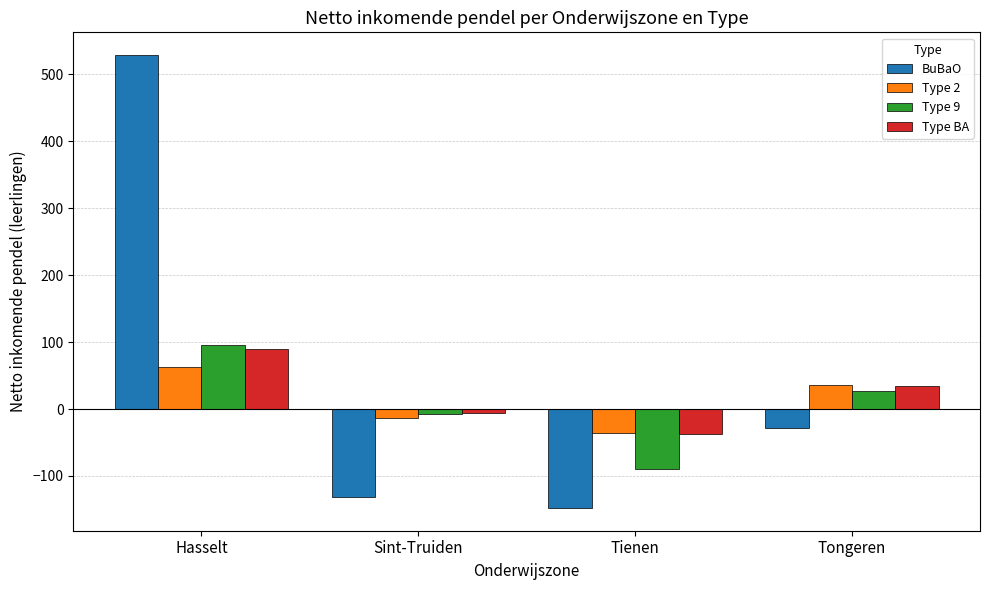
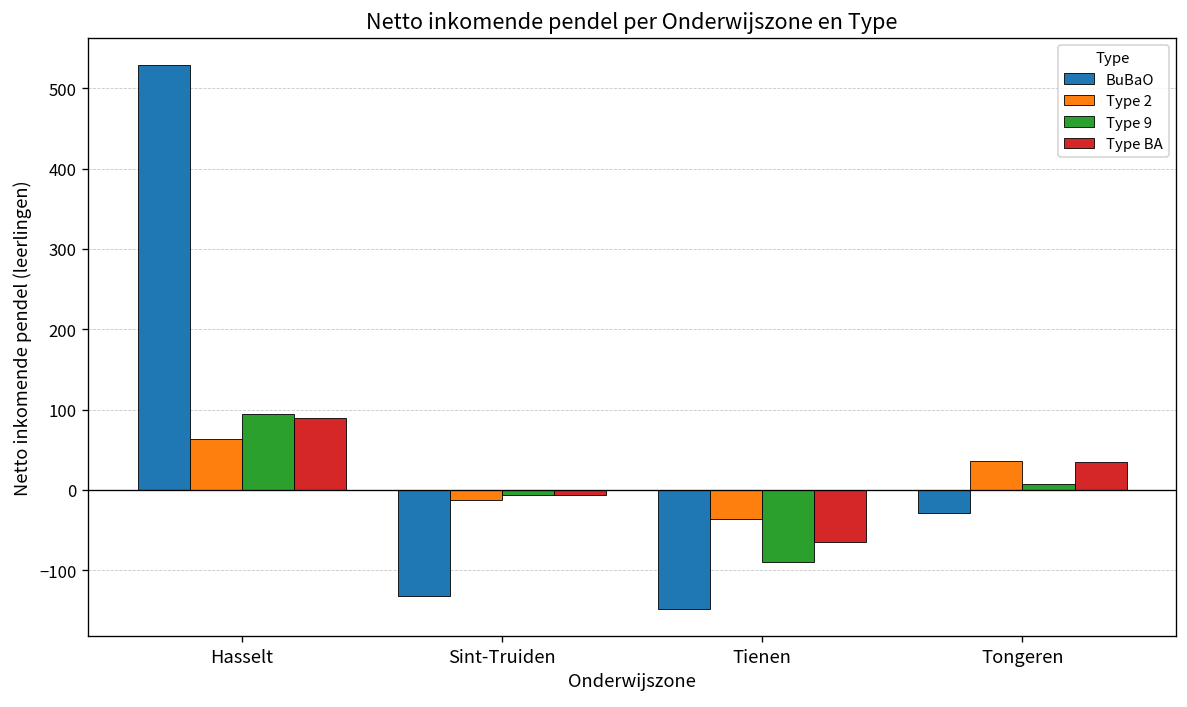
  {
    "BuBaO": {
      "Hasselt": 530,
      "Sint-Truiden": -130,
      "Tienen": -150,
      "Tongeren": -30
    },
    "Type 2": {
      "Hasselt": 60,
      "Sint-Truiden": -10,
      "Tienen": -40,
      "Tongeren": 40
    },
    "Type 9": {
      "Hasselt": 100,
      "Sint-Truiden": -10,
      "Tienen": -90,
-     "Tongeren": 30
+     "Tongeren": 10
    },
    "Type BA": {
      "Hasselt": 90,
      "Sint-Truiden": -10,
-     "Tienen": -40,
+     "Tienen": -70,
      "Tongeren": 40
    }
  }
